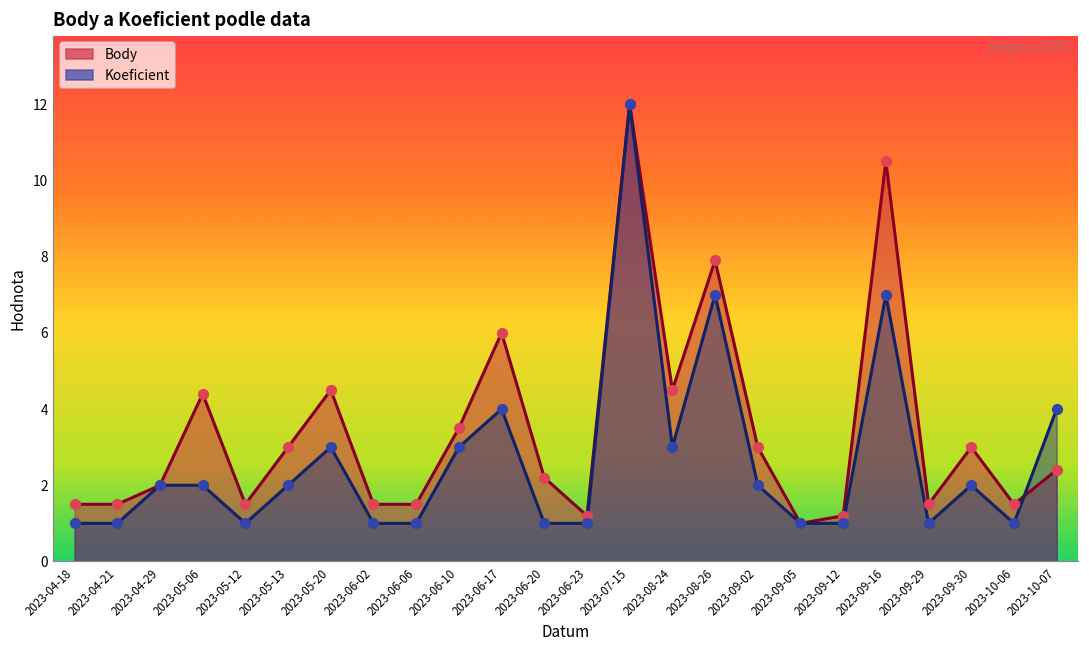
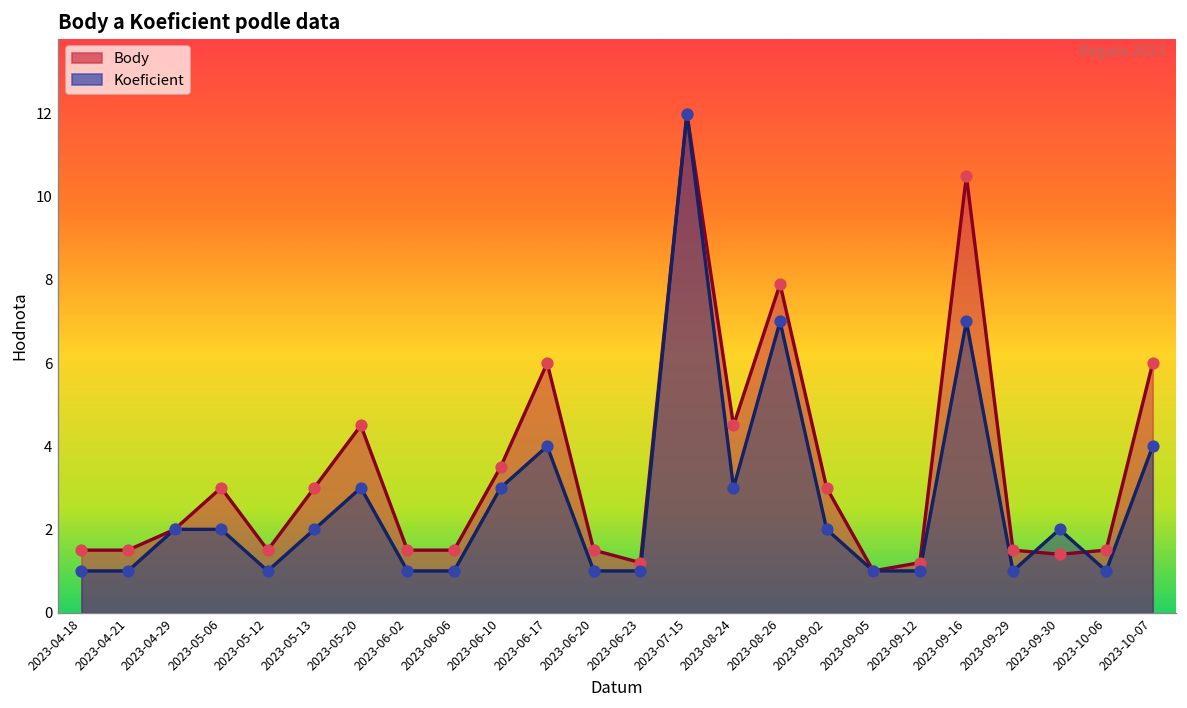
  {
    "Body": {
      "2023-04-18": 1.5,
      "2023-04-21": 1.5,
-     "2023-05-06": 4.4,
+     "2023-05-06": 3.0,
      "2023-05-12": 1.5,
      "2023-05-13": 3.0,
      "2023-05-20": 4.5,
      "2023-06-02": 1.5,
      "2023-06-06": 1.5,
      "2023-06-10": 3.5,
      "2023-06-17": 6.0,
-     "2023-06-20": 2.2,
+     "2023-06-20": 1.5,
      "2023-06-23": 1.2,
      "2023-08-24": 4.5,
      "2023-08-26": 7.9,
      "2023-09-02": 3.0,
      "2023-09-12": 1.2,
      "2023-09-16": 10.5,
      "2023-09-29": 1.5,
-     "2023-09-30": 3.0,
+     "2023-09-30": 1.4,
      "2023-10-06": 1.5,
-     "2023-10-07": 2.4
+     "2023-10-07": 6.0
    }
  }
